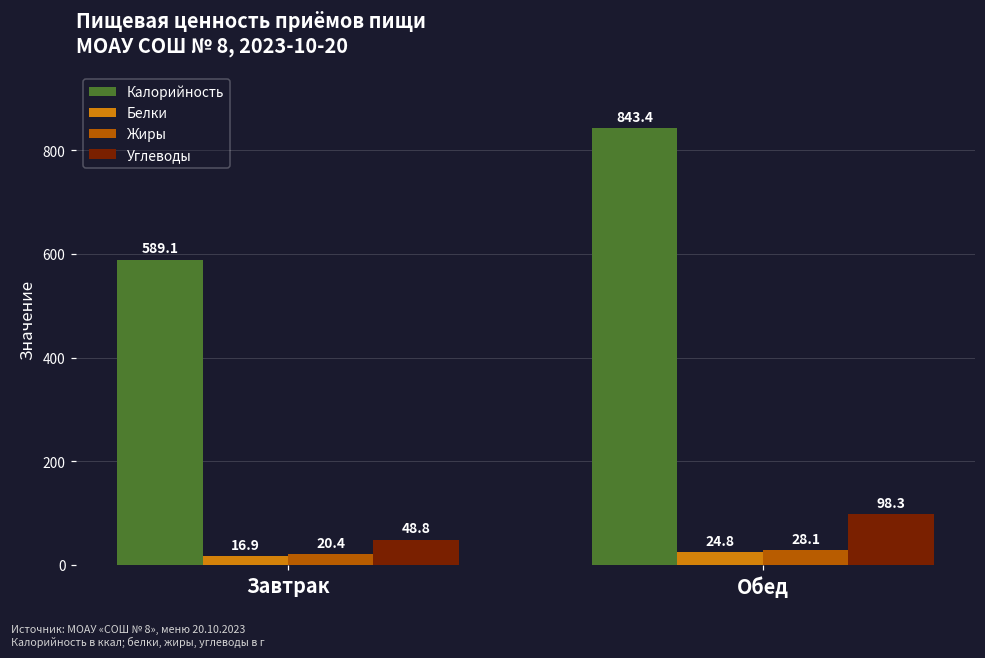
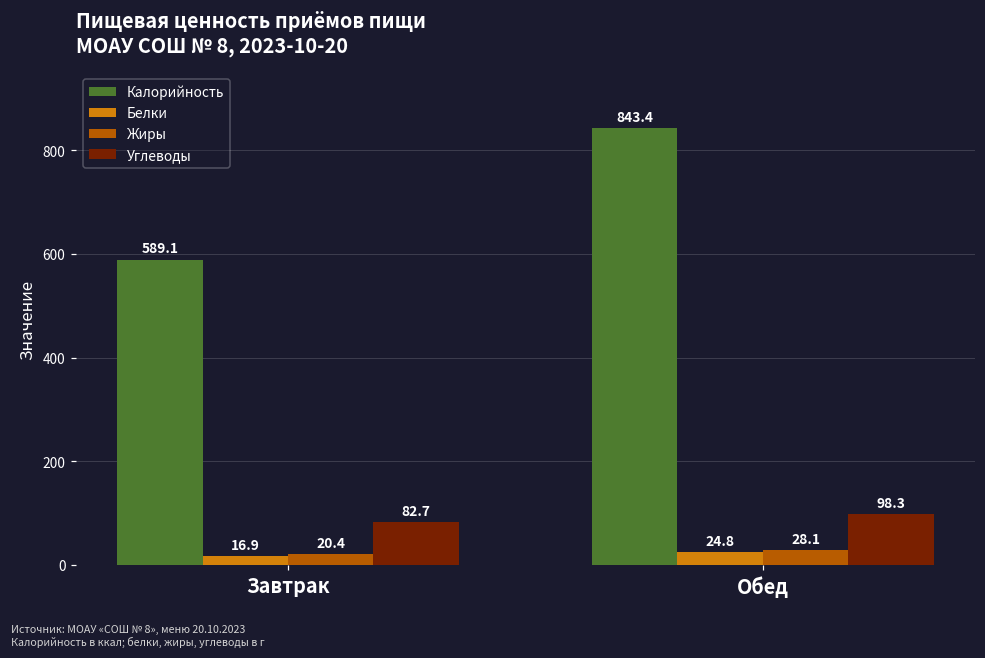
  {
    "Калорийность": {
      "Завтрак": 589.1,
      "Обед": 843.4
    },
    "Углеводы": {
-     "Завтрак": 48.8,
+     "Завтрак": 82.7,
      "Обед": 98.3
    }
  }
